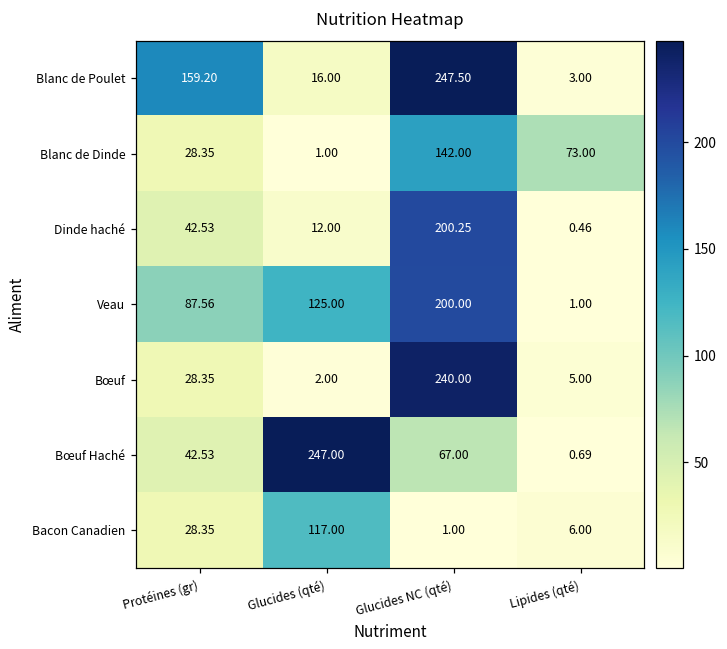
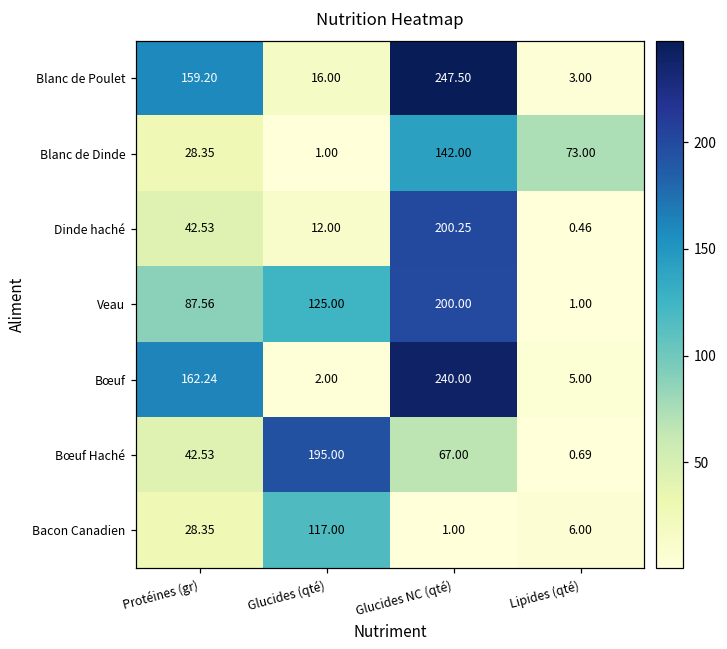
  {
    "Blanc de Poulet": {
      "Protéines (gr)": 159.20,
      "Glucides (qté)": 16.00,
      "Glucides NC (qté)": 247.50,
      "Lipides (qté)": 3.00
    },
    "Blanc de Dinde": {
      "Protéines (gr)": 28.35,
      "Glucides (qté)": 1.00,
      "Glucides NC (qté)": 142.00,
      "Lipides (qté)": 73.00
    },
    "Dinde haché": {
      "Protéines (gr)": 42.53,
      "Glucides (qté)": 12.00,
      "Glucides NC (qté)": 200.25,
      "Lipides (qté)": 0.46
    },
    "Veau": {
      "Protéines (gr)": 87.56,
      "Glucides (qté)": 125.00,
      "Glucides NC (qté)": 200.00,
      "Lipides (qté)": 1.00
    },
    "Bœuf": {
-     "Protéines (gr)": 28.35,
+     "Protéines (gr)": 162.24,
      "Glucides (qté)": 2.00,
      "Glucides NC (qté)": 240.00,
      "Lipides (qté)": 5.00
    },
    "Bœuf Haché": {
      "Protéines (gr)": 42.53,
-     "Glucides (qté)": 247.00,
+     "Glucides (qté)": 195.00,
      "Glucides NC (qté)": 67.00,
      "Lipides (qté)": 0.69
    },
    "Bacon Canadien": {
      "Protéines (gr)": 28.35,
      "Glucides (qté)": 117.00,
      "Glucides NC (qté)": 1.00,
      "Lipides (qté)": 6.00
    }
  }
